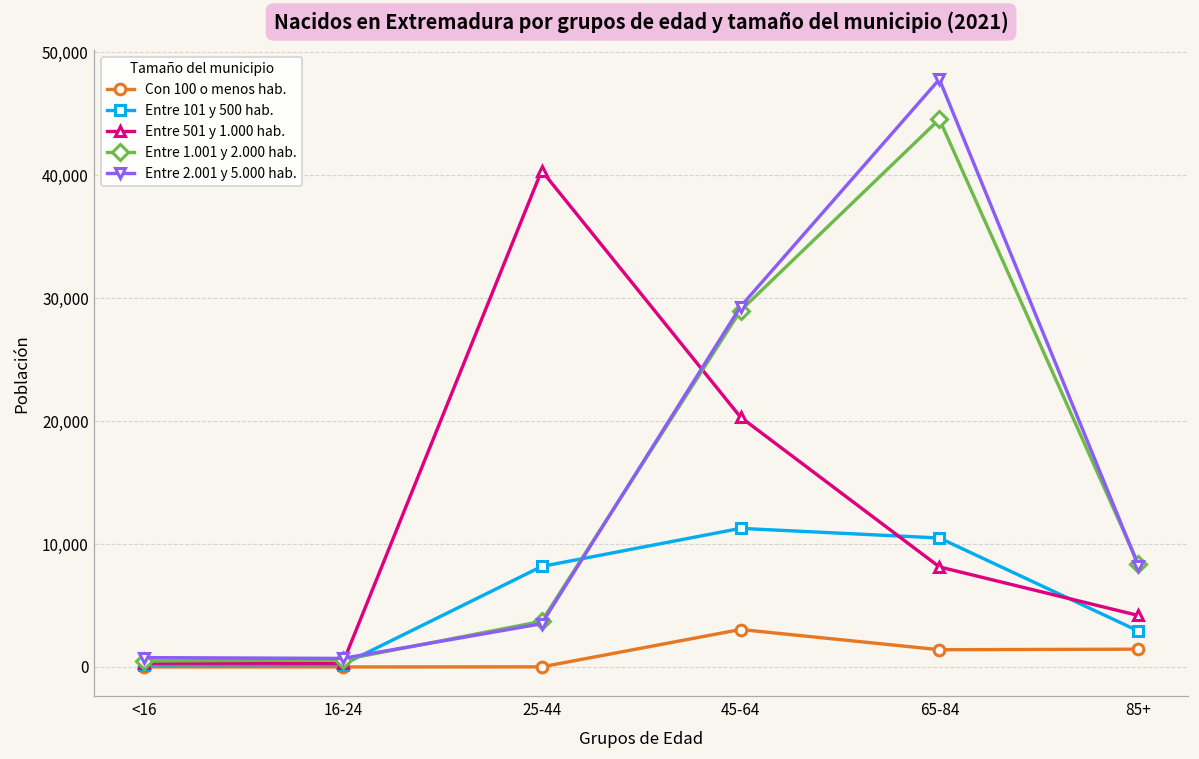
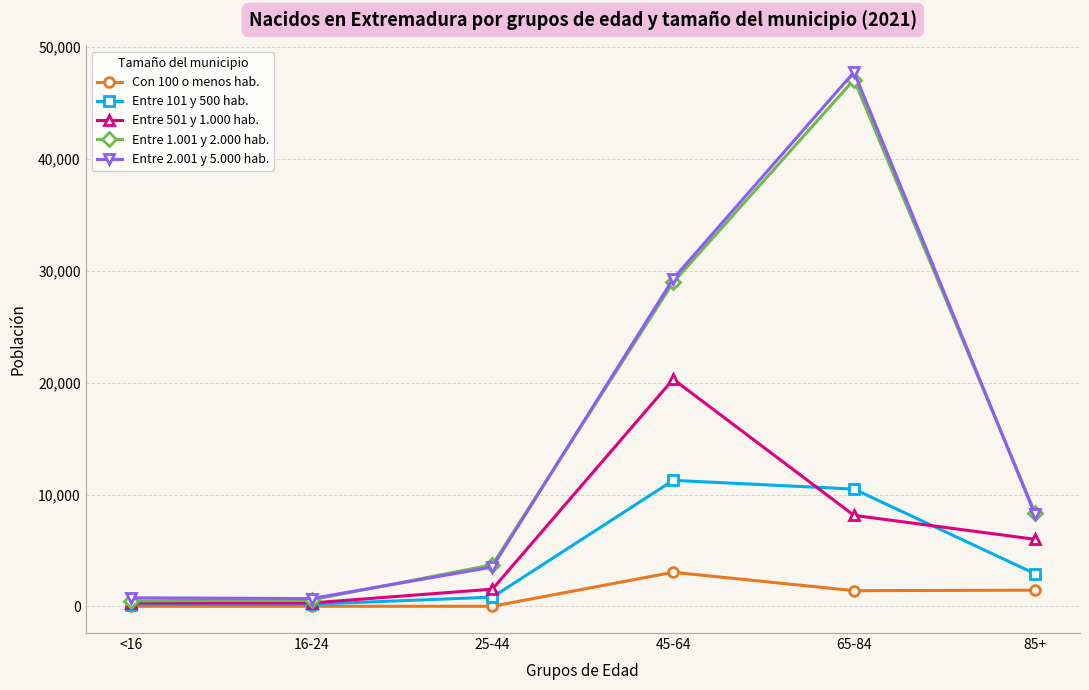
  {
    "Con 100 o menos hab.": {
      "25-44": "0",
      "45-64": "3,000",
      "65-84": "1,400",
      "85+": "1,400"
    },
    "Entre 101 y 500 hab.": {
-     "25-44": "8,200",
+     "25-44": "800",
      "45-64": "11,300",
      "65-84": "10,500",
      "85+": "2,900"
    },
    "Entre 501 y 1.000 hab.": {
-     "25-44": "40,400",
+     "25-44": "1,500",
      "45-64": "20,300",
      "65-84": "8,100",
-     "85+": "4,200"
+     "85+": "6,000"
    },
    "Entre 1.001 y 2.000 hab.": {
      "45-64": "29,000",
-     "65-84": "44,500"
+     "65-84": "47,100"
    },
    "Entre 2.001 y 5.000 hab.": {
      "<16": "800",
      "45-64": "29,300",
      "65-84": "47,800"
    }
  }
